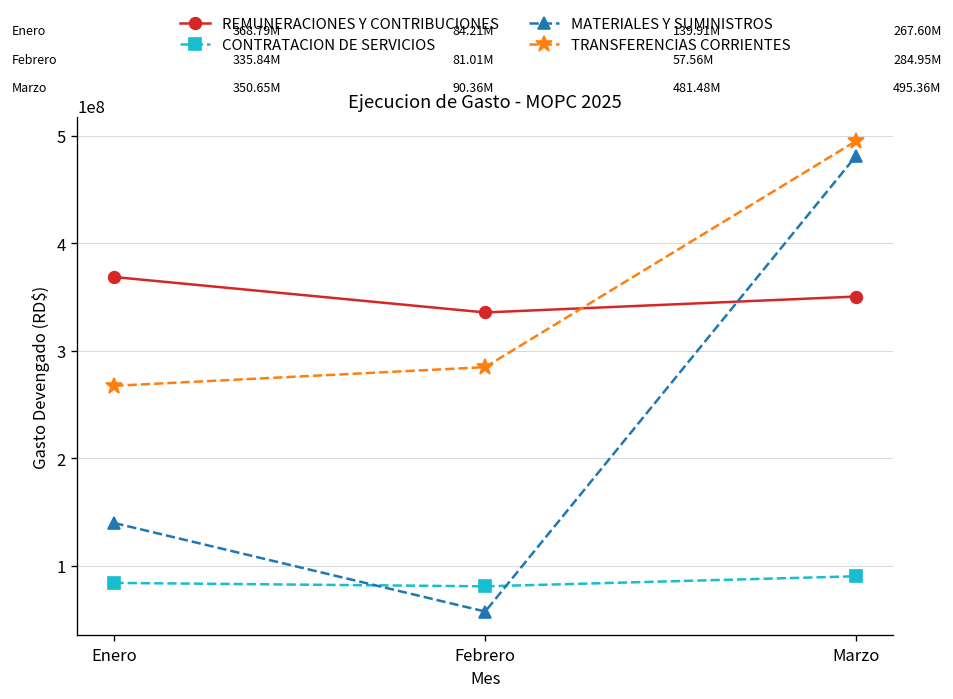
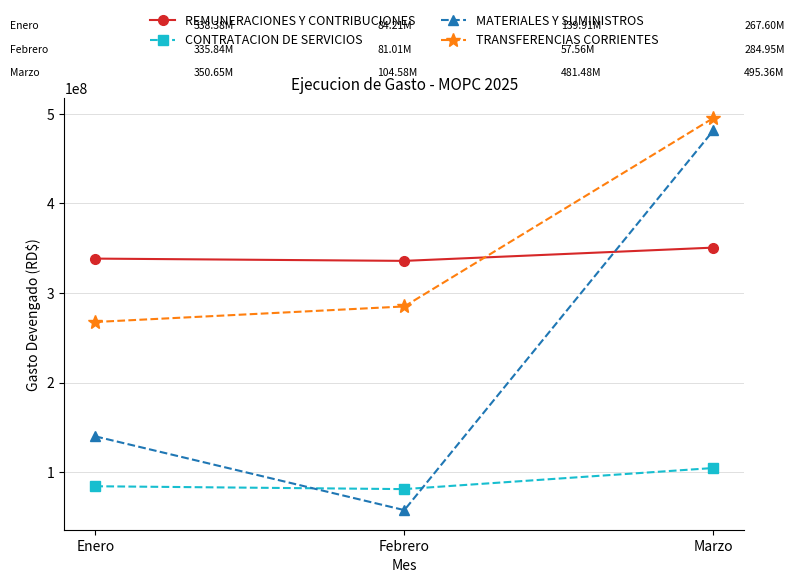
  {
    "REMUNERACIONES Y CONTRIBUCIONES": {
-     "Enero": "368.79M"
+     "Enero": "338.38M"
    },
    "CONTRATACION DE SERVICIOS": {
-     "Marzo": "90.36M"
+     "Marzo": "104.58M"
    },
    "MATERIALES Y SUMINISTROS": {
      "Enero": "140000000",
      "Febrero": "60000000",
      "Marzo": "480000000"
    },
    "TRANSFERENCIAS CORRIENTES": {
      "Enero": "270000000",
      "Febrero": "280000000",
      "Marzo": "500000000"
    }
  }
